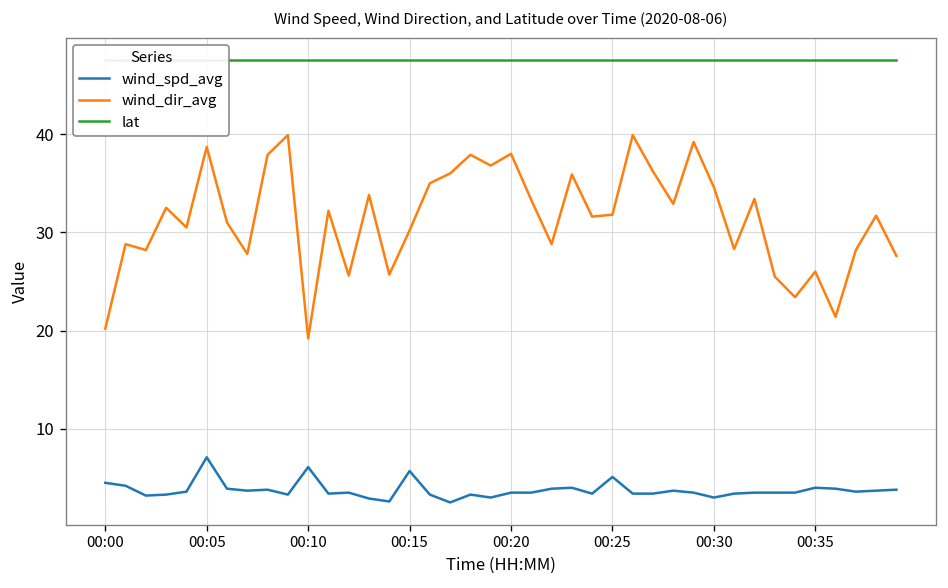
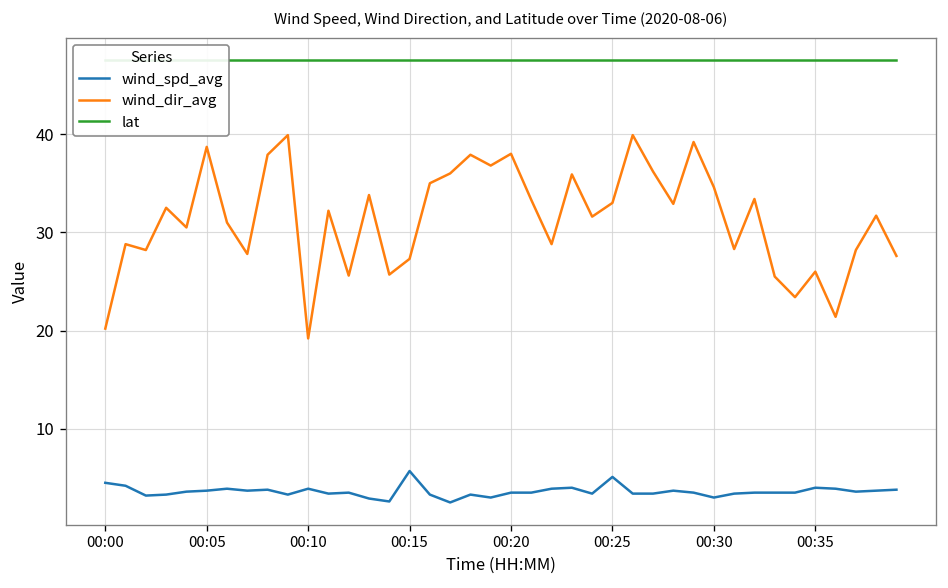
  {
    "wind_spd_avg": {
      "00:00": 5,
-     "00:05": 7,
-     "00:10": 6,
+     "00:05": 4,
+     "00:10": 4,
      "00:15": 6,
      "00:20": 4,
      "00:25": 5,
      "00:30": 3,
      "00:35": 4
    },
    "wind_dir_avg": {
      "00:00": 20,
      "00:05": 39,
      "00:10": 19,
-     "00:15": 30,
+     "00:15": 27,
      "00:20": 38,
-     "00:25": 32,
+     "00:25": 33,
      "00:30": 35,
      "00:35": 26
    },
    "lat": {
      "00:10": 48,
      "00:15": 48,
      "00:20": 48,
      "00:25": 48,
      "00:30": 48,
      "00:35": 48
    }
  }
